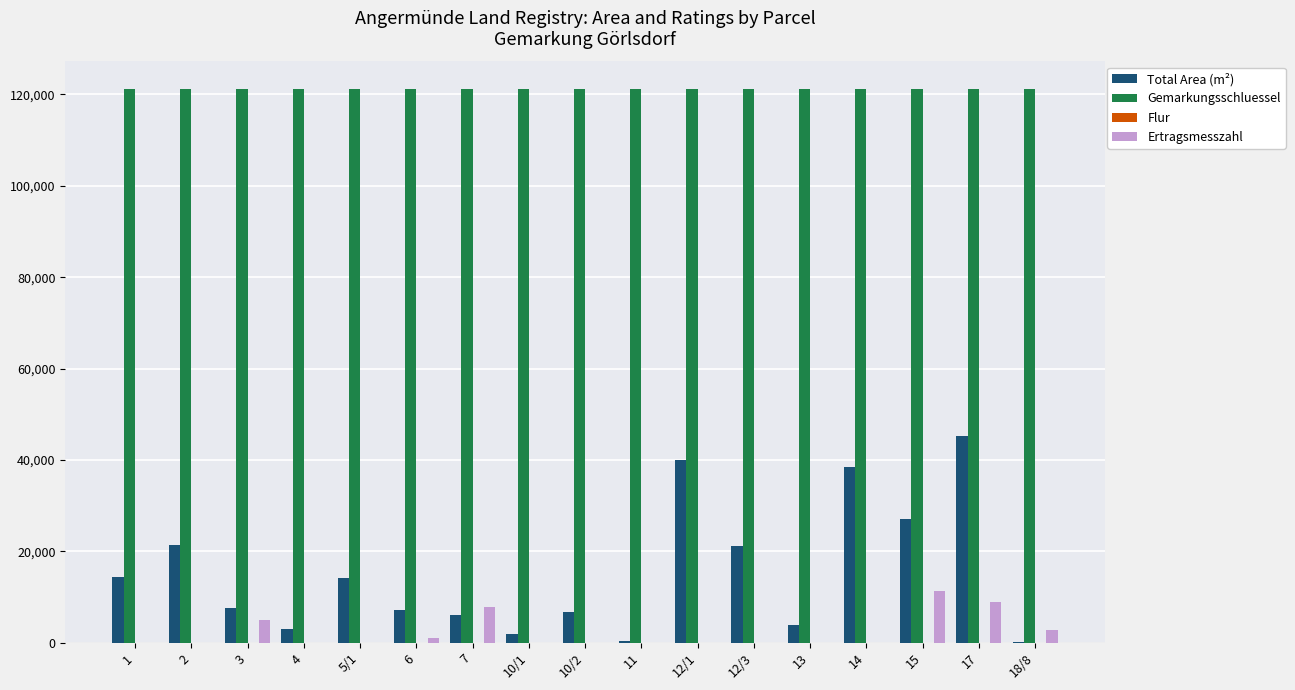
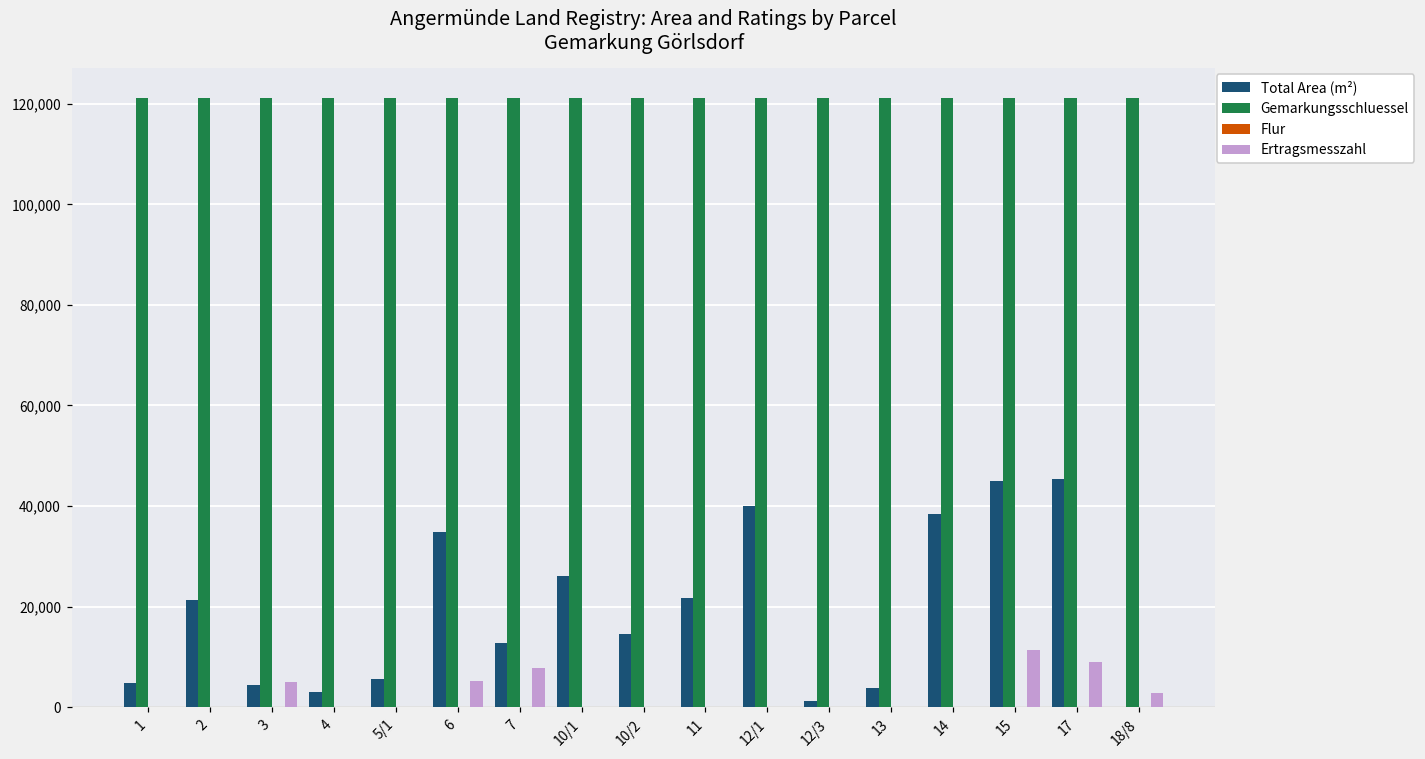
  {
    "Total Area (m²)": {
-     "1": "14,000",
+     "1": "5,000",
      "2": "21,000",
-     "3": "8,000",
+     "3": "4,000",
      "4": "3,000",
-     "5/1": "14,000",
-     "6": "7,000",
-     "7": "6,000",
-     "10/1": "2,000",
-     "10/2": "7,000",
-     "11": "0",
+     "5/1": "6,000",
+     "6": "35,000",
+     "7": "13,000",
+     "10/1": "26,000",
+     "10/2": "14,000",
+     "11": "22,000",
      "12/1": "40,000",
-     "12/3": "21,000",
+     "12/3": "1,000",
      "13": "4,000",
      "14": "38,000",
-     "15": "27,000",
+     "15": "45,000",
      "17": "45,000"
    },
    "Gemarkungsschluessel": {
      "1": "121,000",
      "2": "121,000",
      "3": "121,000",
      "4": "121,000",
      "5/1": "121,000",
      "6": "121,000",
      "7": "121,000",
      "10/1": "121,000",
      "10/2": "121,000",
      "11": "121,000",
      "12/1": "121,000",
      "12/3": "121,000",
      "13": "121,000",
      "14": "121,000",
      "15": "121,000",
      "17": "121,000",
      "18/8": "121,000"
    },
    "Ertragsmesszahl": {
      "1": "0",
      "2": "0",
      "3": "5,000",
      "4": "0",
      "5/1": "0",
-     "6": "1,000",
+     "6": "5,000",
      "7": "8,000",
      "10/1": "0",
      "10/2": "0",
      "11": "0",
      "12/1": "0",
      "12/3": "0",
      "13": "0",
      "14": "0",
      "15": "11,000",
      "17": "9,000",
      "18/8": "3,000"
    }
  }
